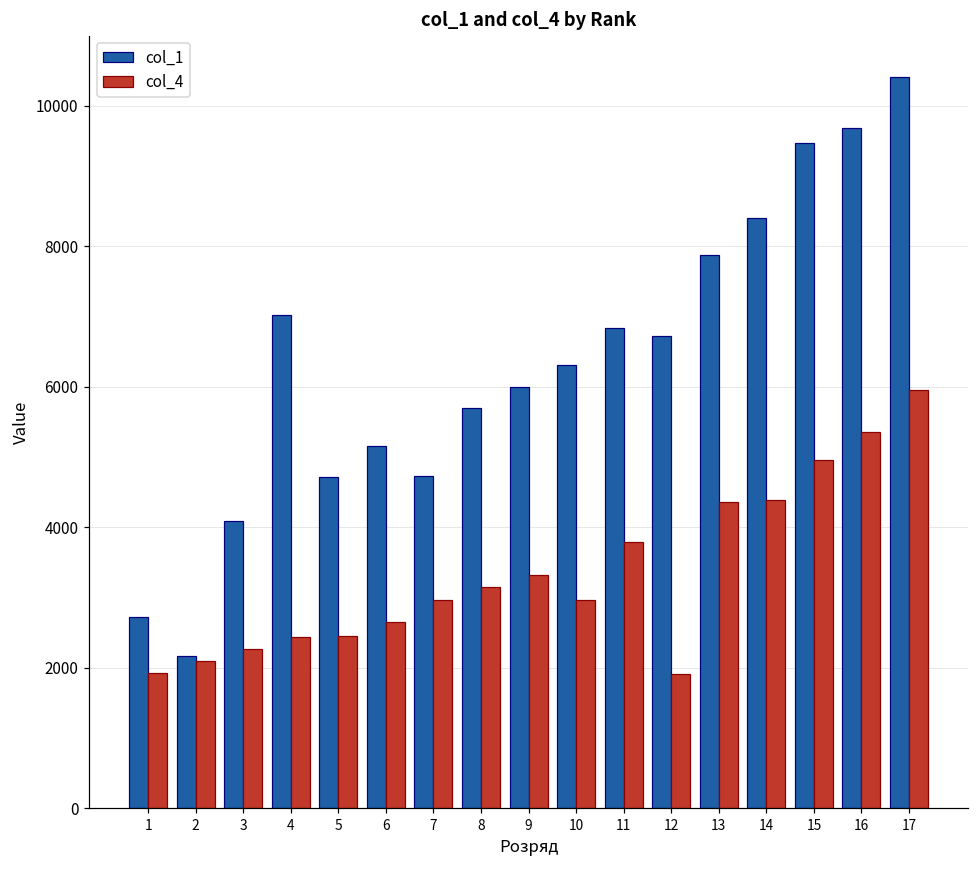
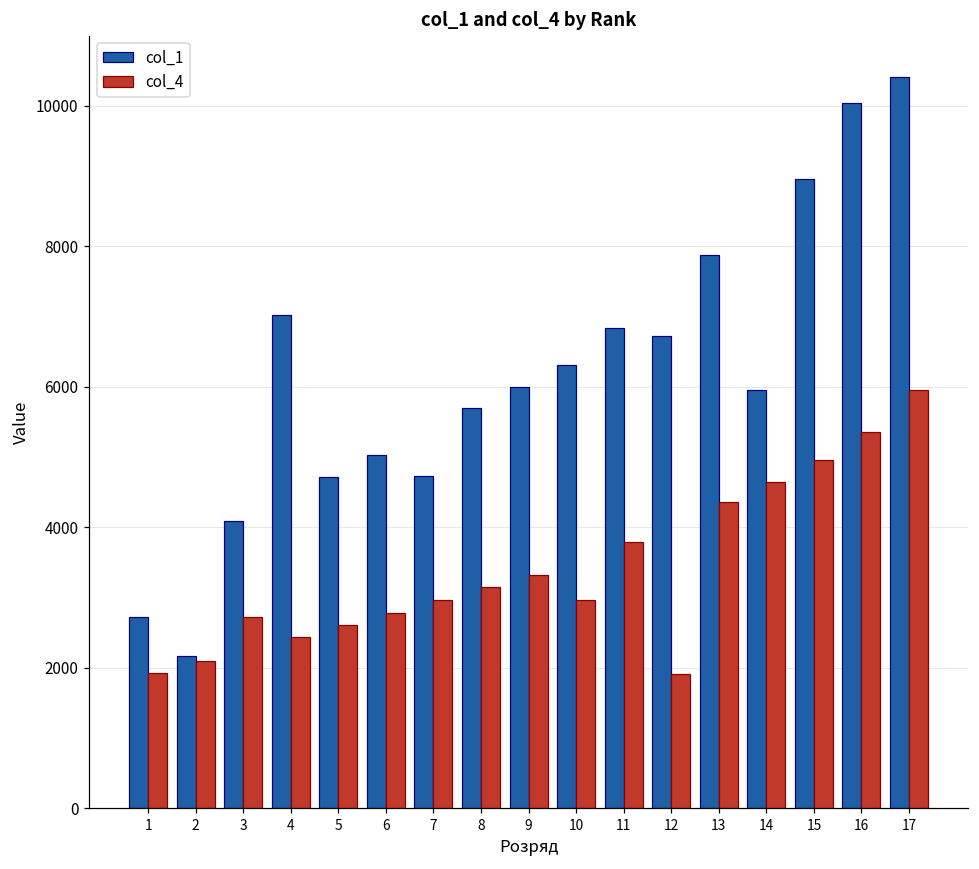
  {
    "col_1": {
      "1": 2700,
      "2": 2200,
      "3": 4100,
      "4": 7000,
      "5": 4700,
-     "6": 5200,
+     "6": 5000,
      "7": 4700,
      "8": 5700,
      "9": 6000,
      "10": 6300,
      "11": 6800,
      "12": 6700,
      "13": 7900,
-     "14": 8400,
-     "15": 9500,
-     "16": 9700,
+     "14": 6000,
+     "15": 9000,
+     "16": 10000,
      "17": 10400
    },
    "col_4": {
      "1": 1900,
      "2": 2100,
-     "3": 2300,
+     "3": 2700,
      "4": 2400,
-     "5": 2500,
-     "6": 2600,
+     "5": 2600,
+     "6": 2800,
      "7": 3000,
      "8": 3200,
      "9": 3300,
      "10": 3000,
      "11": 3800,
      "12": 1900,
      "13": 4400,
-     "14": 4400,
+     "14": 4600,
      "15": 5000,
      "16": 5400,
      "17": 5900
    }
  }
